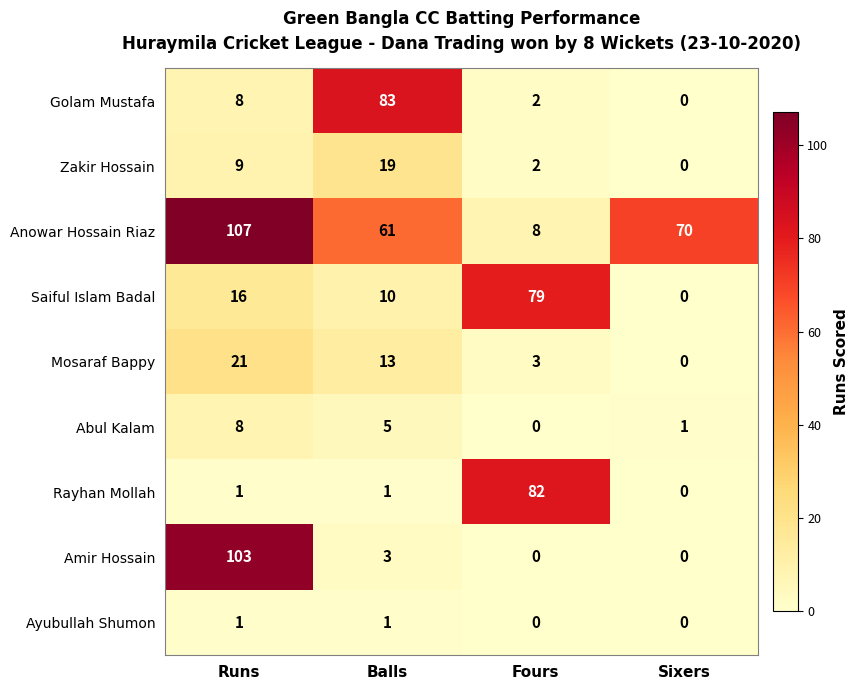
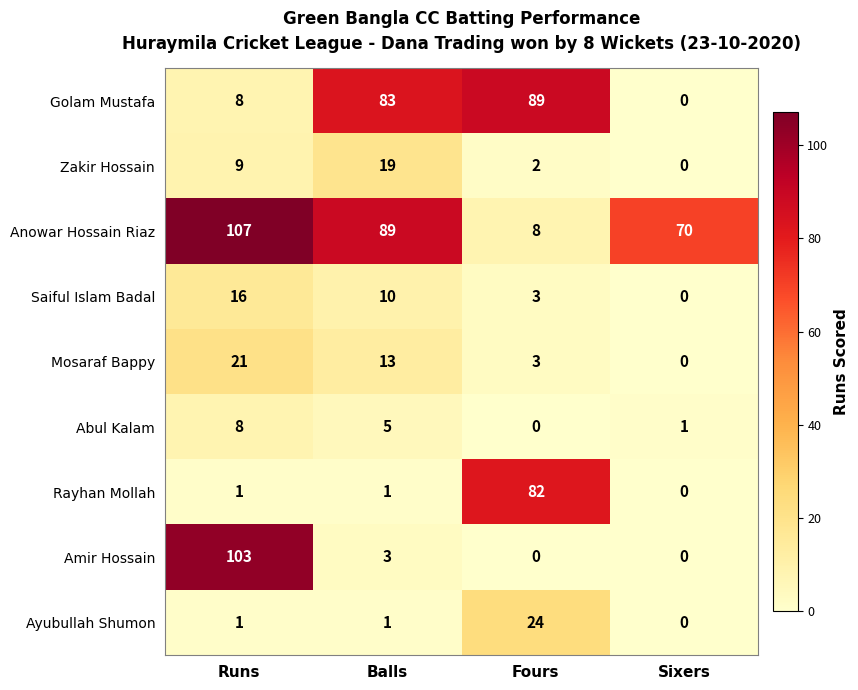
  {
    "Golam Mustafa": {
      "Runs": 8,
      "Balls": 83,
-     "Fours": 2,
+     "Fours": 89,
      "Sixers": 0
    },
    "Zakir Hossain": {
      "Runs": 9,
      "Balls": 19,
      "Fours": 2,
      "Sixers": 0
    },
    "Anowar Hossain Riaz": {
      "Runs": 107,
-     "Balls": 61,
+     "Balls": 89,
      "Fours": 8,
      "Sixers": 70
    },
    "Saiful Islam Badal": {
      "Runs": 16,
      "Balls": 10,
-     "Fours": 79,
+     "Fours": 3,
      "Sixers": 0
    },
    "Mosaraf Bappy": {
      "Runs": 21,
      "Balls": 13,
      "Fours": 3,
      "Sixers": 0
    },
    "Abul Kalam": {
      "Runs": 8,
      "Balls": 5,
      "Fours": 0,
      "Sixers": 1
    },
    "Rayhan Mollah": {
      "Runs": 1,
      "Balls": 1,
      "Fours": 82,
      "Sixers": 0
    },
    "Amir Hossain": {
      "Runs": 103,
      "Balls": 3,
      "Fours": 0,
      "Sixers": 0
    },
    "Ayubullah Shumon": {
      "Runs": 1,
      "Balls": 1,
-     "Fours": 0,
+     "Fours": 24,
      "Sixers": 0
    }
  }
